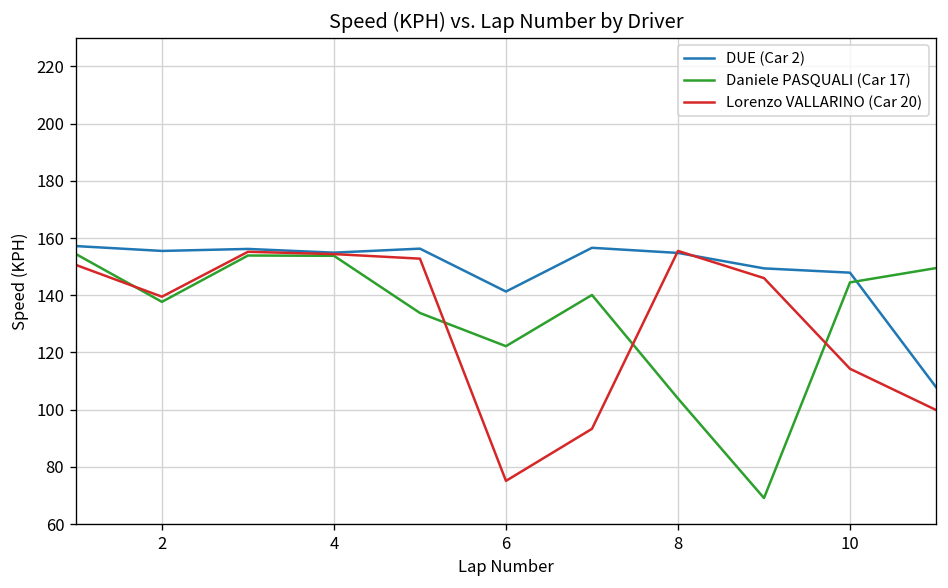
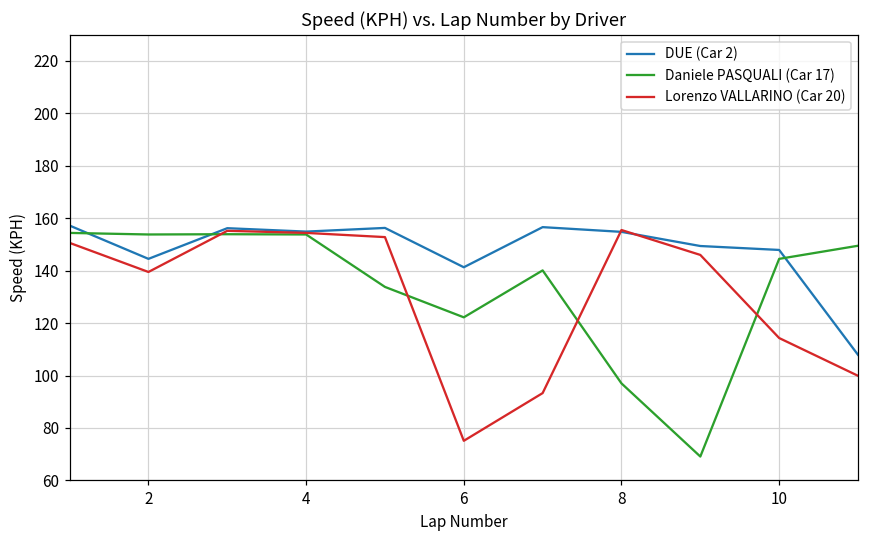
  {
    "DUE (Car 2)": {
-     "2": 156,
+     "2": 145,
      "6": 141,
      "10": 148
    },
    "Daniele PASQUALI (Car 17)": {
-     "2": 138,
+     "2": 154,
      "6": 122,
-     "8": 104,
+     "8": 97,
      "10": 145
    },
    "Lorenzo VALLARINO (Car 20)": {
      "2": 140,
      "6": 75,
      "10": 114
    }
  }
